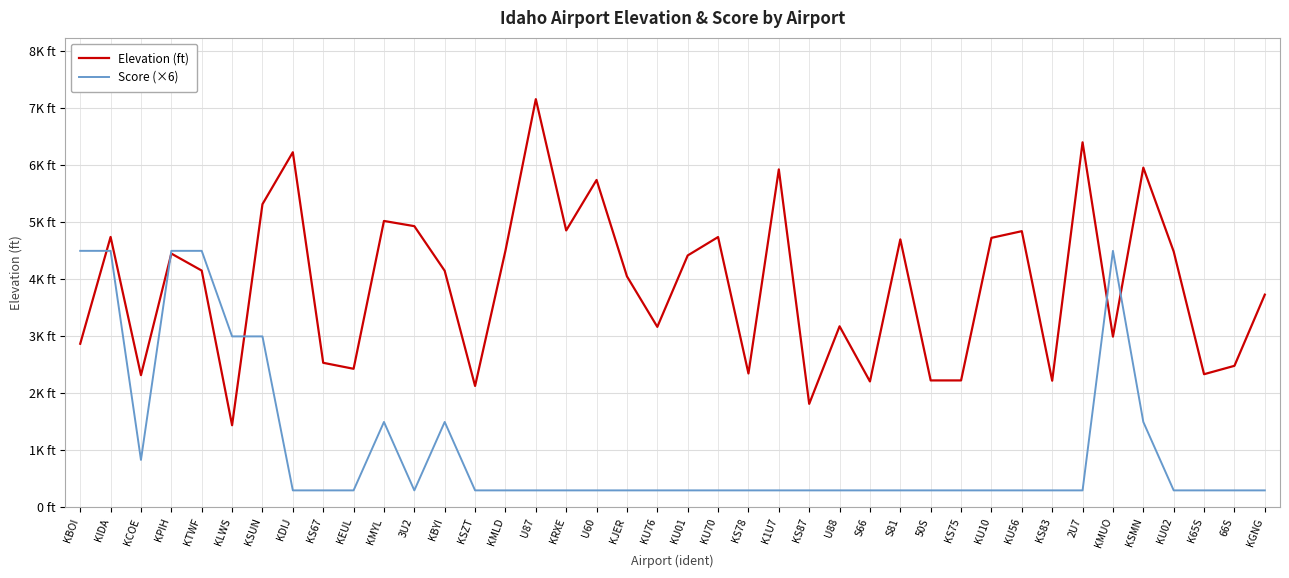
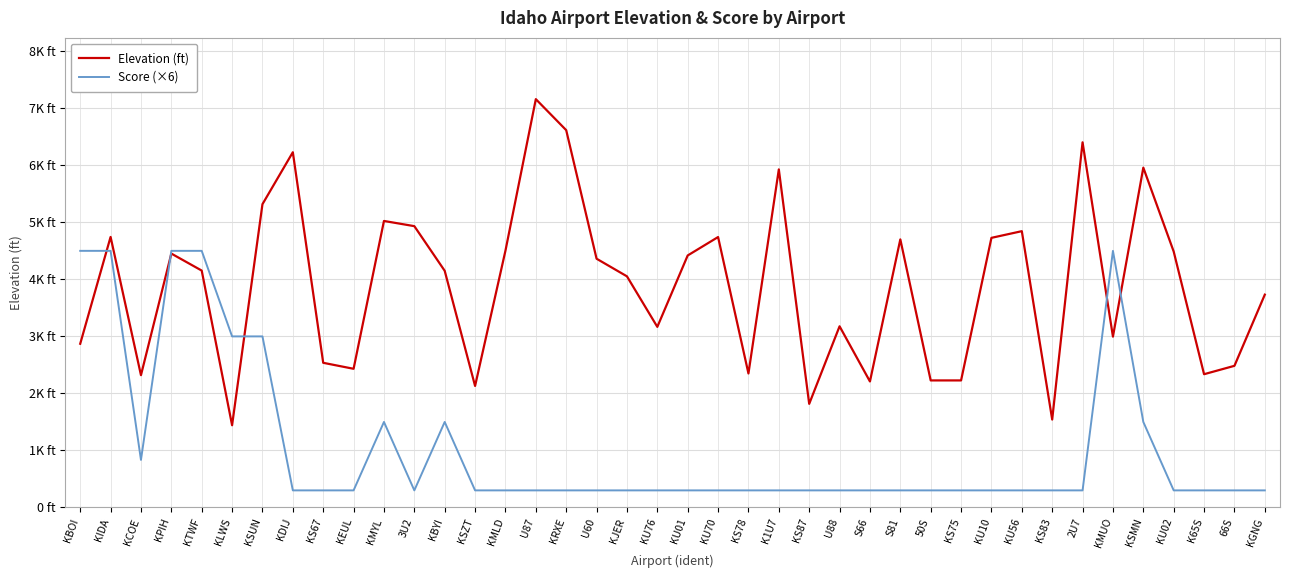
  {
    "Elevation (ft)": {
      "KBOI": "2.9K ft",
      "KIDA": "4.7K ft",
      "KCOE": "2.3K ft",
      "KPIH": "4.5K ft",
      "KTWF": "4.2K ft",
      "KLWS": "1.4K ft",
      "KSUN": "5.3K ft",
      "KDIJ": "6.2K ft",
      "KS67": "2.5K ft",
      "KEUL": "2.4K ft",
      "KMYL": "5.0K ft",
      "3U2": "4.9K ft",
      "KBYI": "4.2K ft",
      "KSZT": "2.1K ft",
      "KMLD": "4.5K ft",
      "U87": "7.2K ft",
-     "KRXE": "4.9K ft",
-     "U60": "5.7K ft",
+     "KRXE": "6.6K ft",
+     "U60": "4.4K ft",
      "KJER": "4.1K ft",
      "KU76": "3.2K ft",
      "KU01": "4.4K ft",
      "KU70": "4.7K ft",
      "KS78": "2.4K ft",
      "K1U7": "5.9K ft",
      "KS87": "1.8K ft",
      "U88": "3.2K ft",
      "S66": "2.2K ft",
      "S81": "4.7K ft",
      "50S": "2.2K ft",
      "KS75": "2.2K ft",
      "KU10": "4.7K ft",
      "KU56": "4.8K ft",
-     "KS83": "2.2K ft",
+     "KS83": "1.5K ft",
      "2U7": "6.4K ft",
      "KMUO": "3.0K ft",
      "KSMN": "6.0K ft",
      "KU02": "4.5K ft",
      "K65S": "2.3K ft",
      "66S": "2.5K ft",
      "KGNG": "3.7K ft"
    },
    "Score (×6)": {
      "KBOI": "4.5K ft",
      "KIDA": "4.5K ft",
      "KCOE": "0.8K ft",
      "KPIH": "4.5K ft",
      "KTWF": "4.5K ft",
      "KLWS": "3.0K ft",
      "KSUN": "3.0K ft",
      "KDIJ": "0.3K ft",
      "KS67": "0.3K ft",
      "KEUL": "0.3K ft",
      "KMYL": "1.5K ft",
      "3U2": "0.3K ft",
      "KBYI": "1.5K ft",
      "KSZT": "0.3K ft",
      "KMLD": "0.3K ft",
      "U87": "0.3K ft",
      "KRXE": "0.3K ft",
      "U60": "0.3K ft",
      "KJER": "0.3K ft",
      "KU76": "0.3K ft",
      "KU01": "0.3K ft",
      "KU70": "0.3K ft",
      "KS78": "0.3K ft",
      "K1U7": "0.3K ft",
      "KS87": "0.3K ft",
      "U88": "0.3K ft",
      "S66": "0.3K ft",
      "S81": "0.3K ft",
      "50S": "0.3K ft",
      "KS75": "0.3K ft",
      "KU10": "0.3K ft",
      "KU56": "0.3K ft",
      "KS83": "0.3K ft",
      "2U7": "0.3K ft",
      "KMUO": "4.5K ft",
      "KSMN": "1.5K ft",
      "KU02": "0.3K ft",
      "K65S": "0.3K ft",
      "66S": "0.3K ft",
      "KGNG": "0.3K ft"
    }
  }
